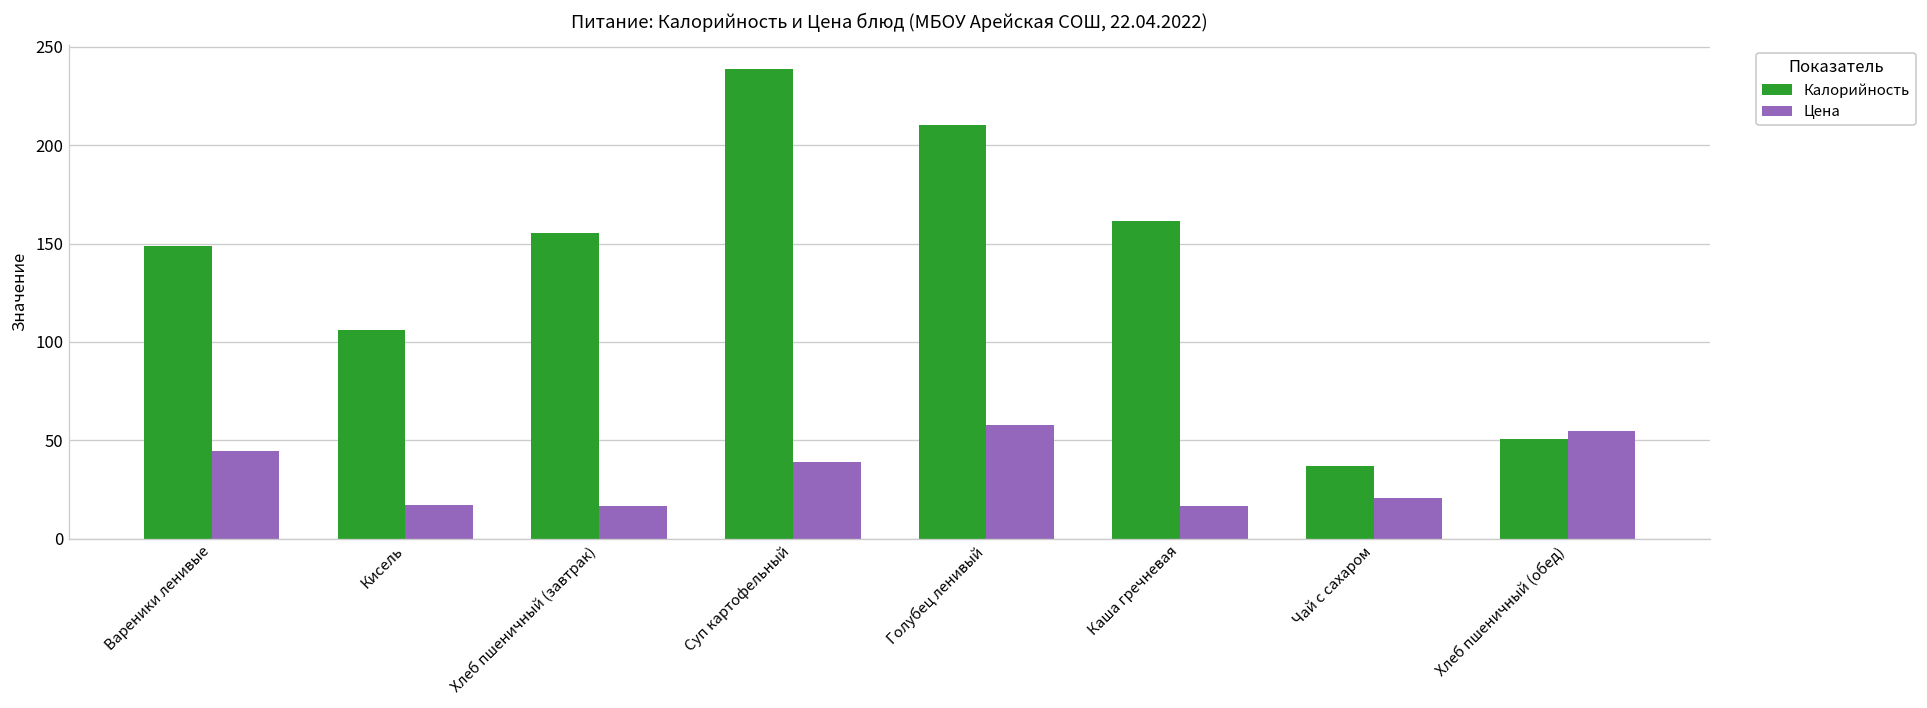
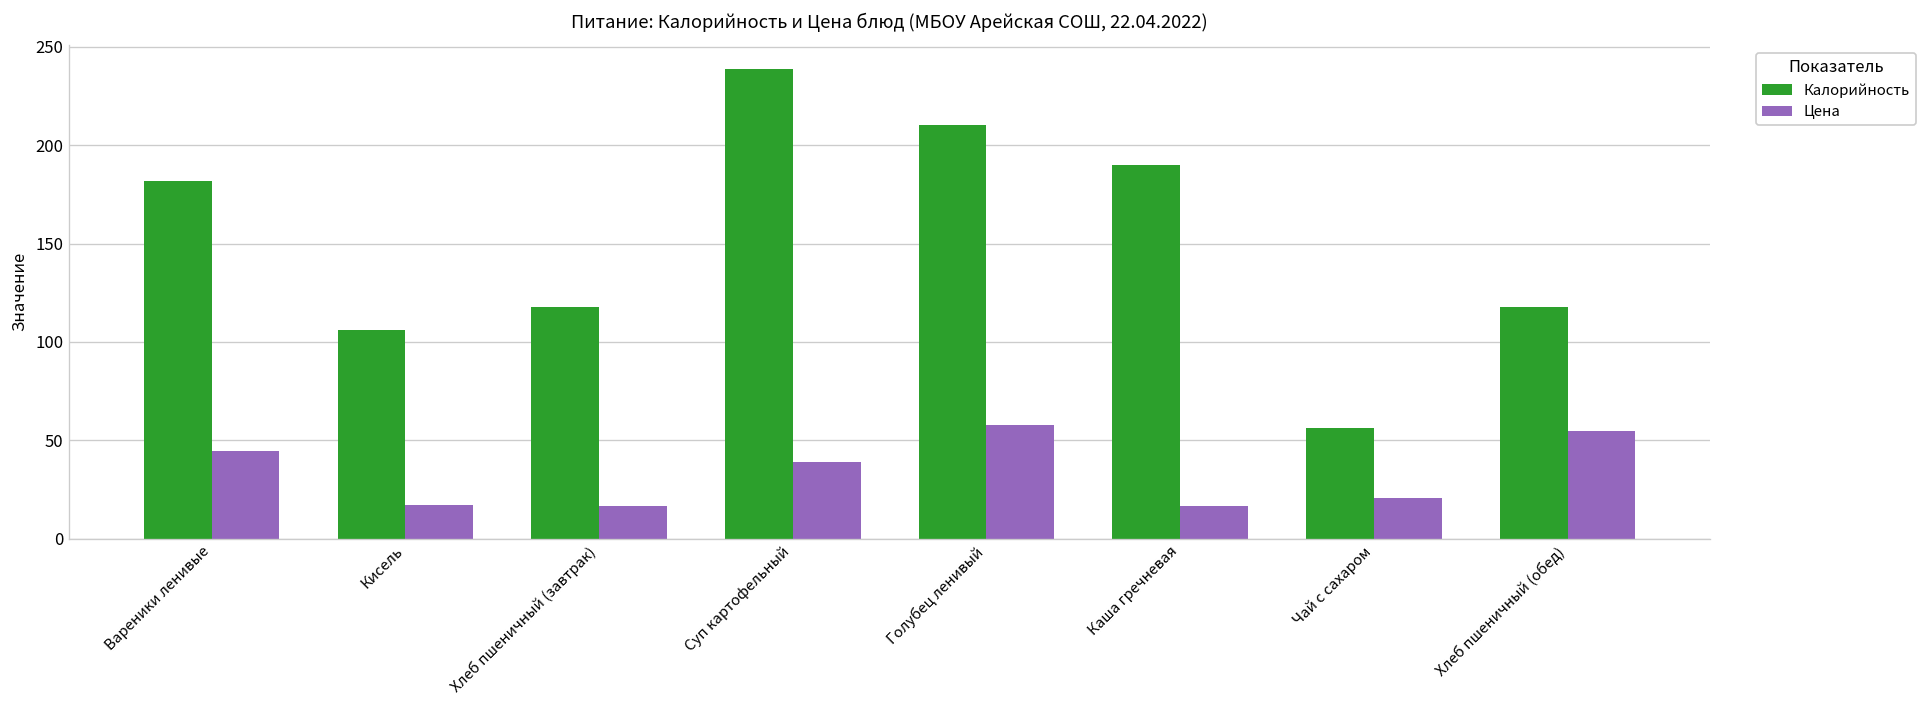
  {
    "Калорийность": {
-     "Вареники ленивые": 149,
+     "Вареники ленивые": 182,
      "Кисель": 106,
-     "Хлеб пшеничный (завтрак)": 155,
+     "Хлеб пшеничный (завтрак)": 118,
      "Суп картофельный": 239,
      "Голубец ленивый": 210,
-     "Каша гречневая": 162,
-     "Чай с сахаром": 37,
-     "Хлеб пшеничный (обед)": 51
+     "Каша гречневая": 190,
+     "Чай с сахаром": 56,
+     "Хлеб пшеничный (обед)": 118
    },
    "Цена": {
      "Вареники ленивые": 45,
      "Кисель": 17,
      "Хлеб пшеничный (завтрак)": 16,
      "Суп картофельный": 39,
      "Голубец ленивый": 58,
      "Каша гречневая": 17,
      "Чай с сахаром": 21,
      "Хлеб пшеничный (обед)": 55
    }
  }
